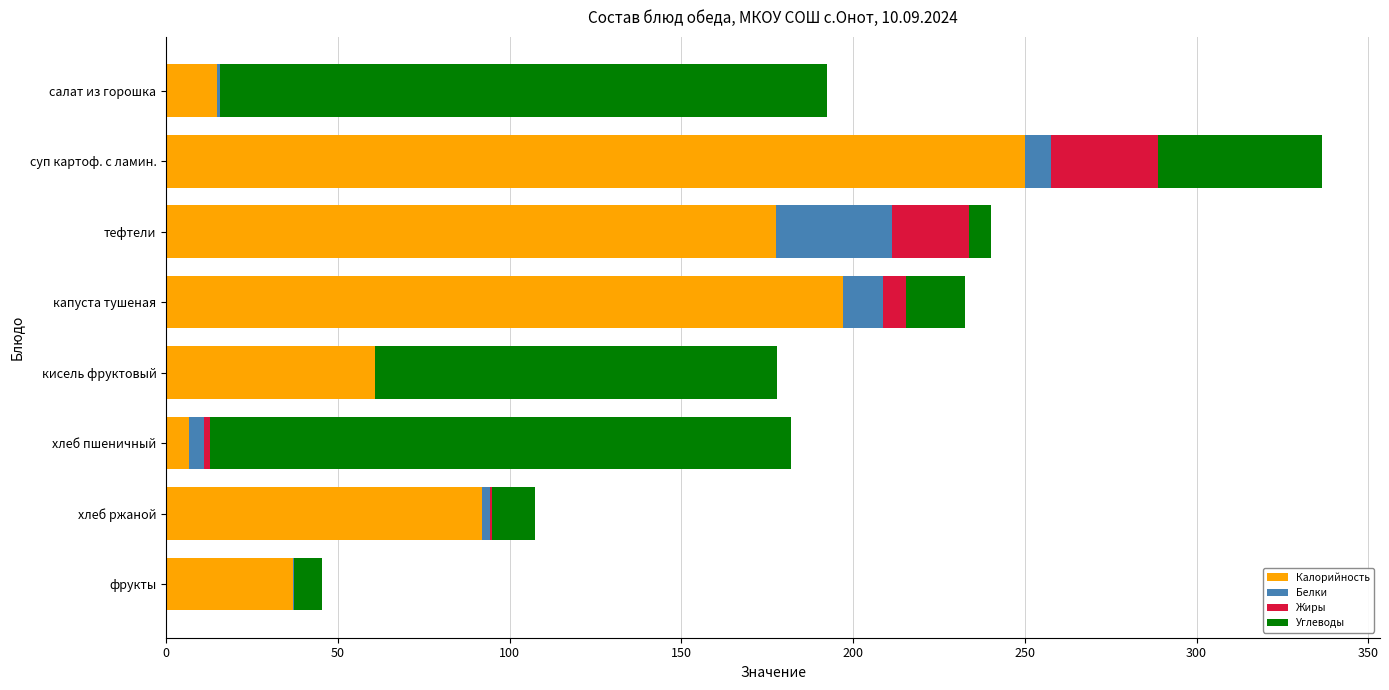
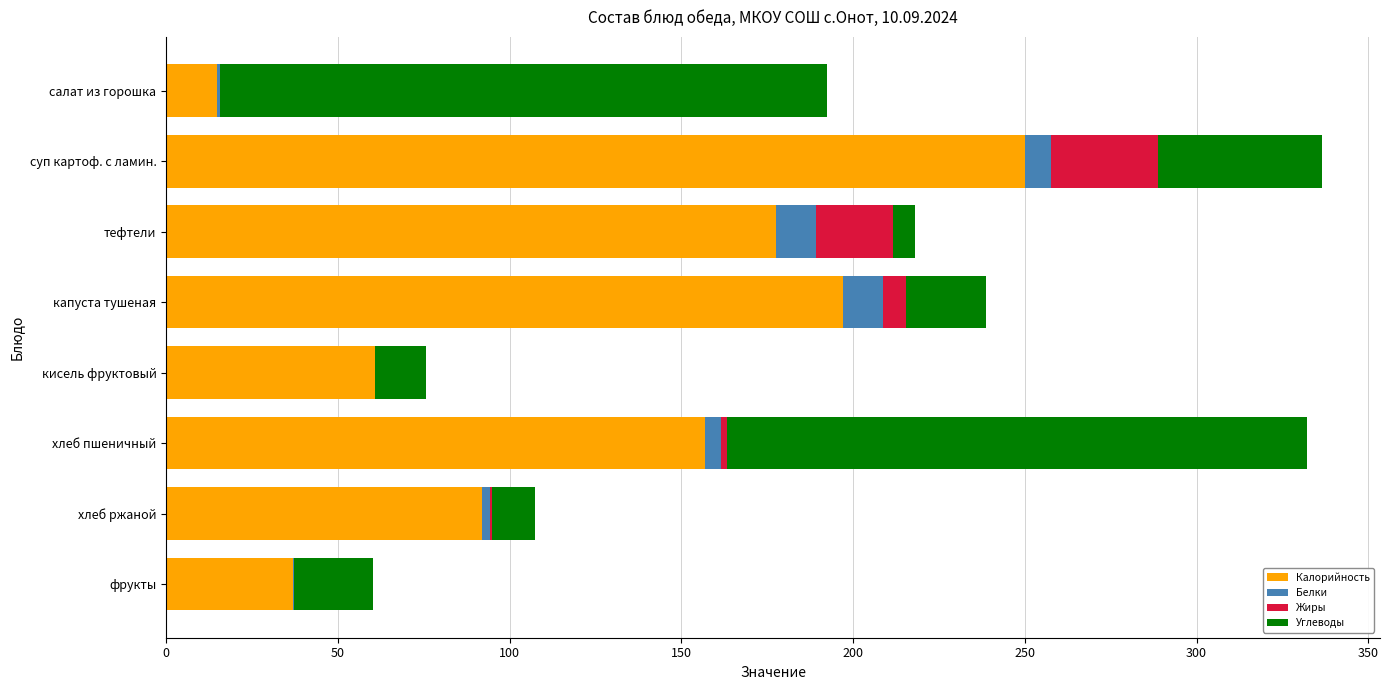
  {
    "Калорийность": {
      "салат из горошка": 15,
      "суп картоф. с ламин.": 250,
      "тефтели": 178,
      "капуста тушеная": 197,
      "кисель фруктовый": 61,
-     "хлеб пшеничный": 7,
+     "хлеб пшеничный": 157,
      "хлеб ржаной": 92,
      "фрукты": 37
    },
    "Белки": {
      "салат из горошка": 1,
      "суп картоф. с ламин.": 8,
-     "тефтели": 34,
+     "тефтели": 12,
      "капуста тушеная": 12,
      "кисель фруктовый": 0,
      "хлеб пшеничный": 5,
      "хлеб ржаной": 2
    },
    "Жиры": {
      "салат из горошка": 0,
      "суп картоф. с ламин.": 31,
      "тефтели": 23,
      "капуста тушеная": 7,
      "кисель фруктовый": 0,
      "хлеб пшеничный": 2,
      "фрукты": 0
    },
    "Углеводы": {
      "салат из горошка": 177,
      "суп картоф. с ламин.": 48,
      "тефтели": 6,
-     "капуста тушеная": 17,
-     "кисель фруктовый": 117,
+     "капуста тушеная": 23,
+     "кисель фруктовый": 15,
      "хлеб пшеничный": 169,
      "хлеб ржаной": 13,
-     "фрукты": 8
+     "фрукты": 23
    }
  }
